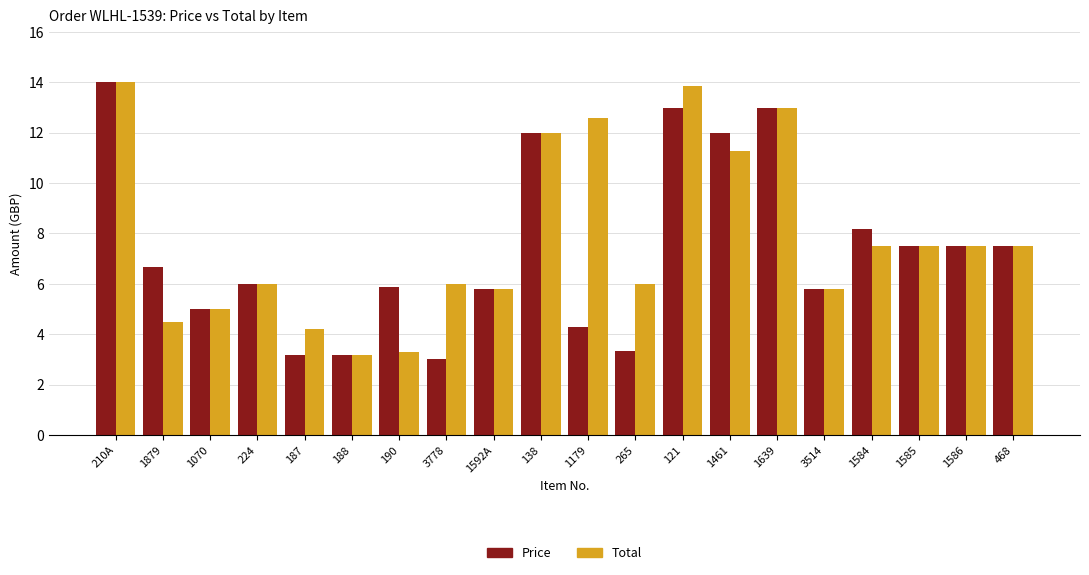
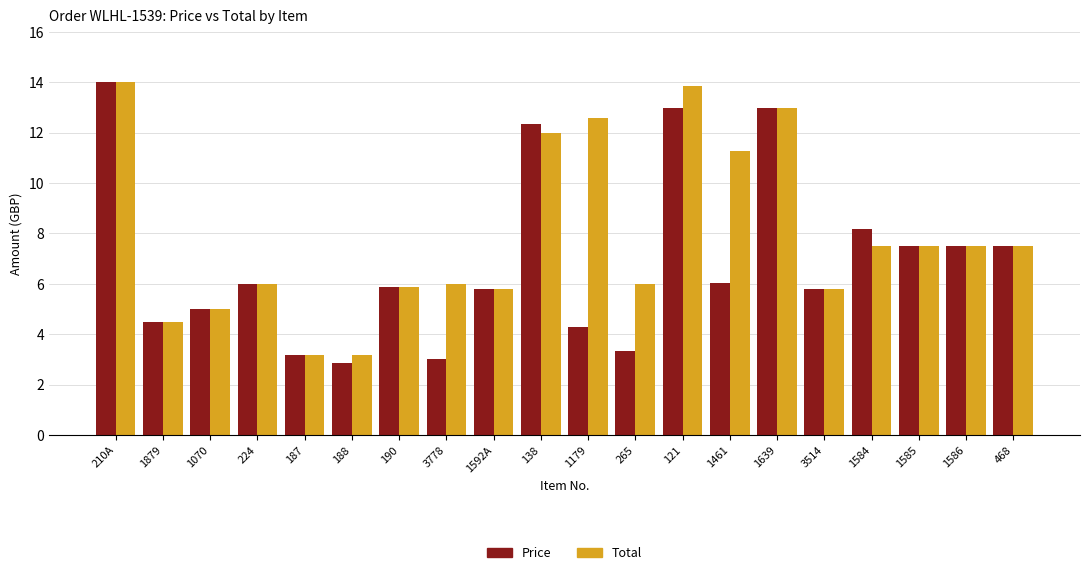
  {
    "Price": {
      "210A": 14.0,
-     "1879": 6.7,
+     "1879": 4.5,
      "1070": 5.0,
      "224": 6.0,
      "187": 3.2,
-     "188": 3.2,
+     "188": 2.8,
      "190": 5.9,
      "3778": 3.0,
      "1592A": 5.8,
-     "138": 12.0,
+     "138": 12.4,
      "1179": 4.3,
      "265": 3.3,
      "121": 13.0,
-     "1461": 12.0,
+     "1461": 6.1,
      "1639": 13.0,
      "3514": 5.8,
      "1584": 8.2,
      "1585": 7.5,
      "1586": 7.5,
      "468": 7.5
    },
    "Total": {
      "210A": 14.0,
      "1879": 4.5,
      "1070": 5.0,
      "224": 6.0,
-     "187": 4.2,
+     "187": 3.2,
      "188": 3.2,
-     "190": 3.3,
+     "190": 5.9,
      "3778": 6.0,
      "1592A": 5.8,
      "138": 12.0,
      "1179": 12.6,
      "265": 6.0,
      "121": 13.9,
      "1461": 11.3,
      "1639": 13.0,
      "3514": 5.8,
      "1584": 7.5,
      "1585": 7.5,
      "1586": 7.5,
      "468": 7.5
    }
  }
